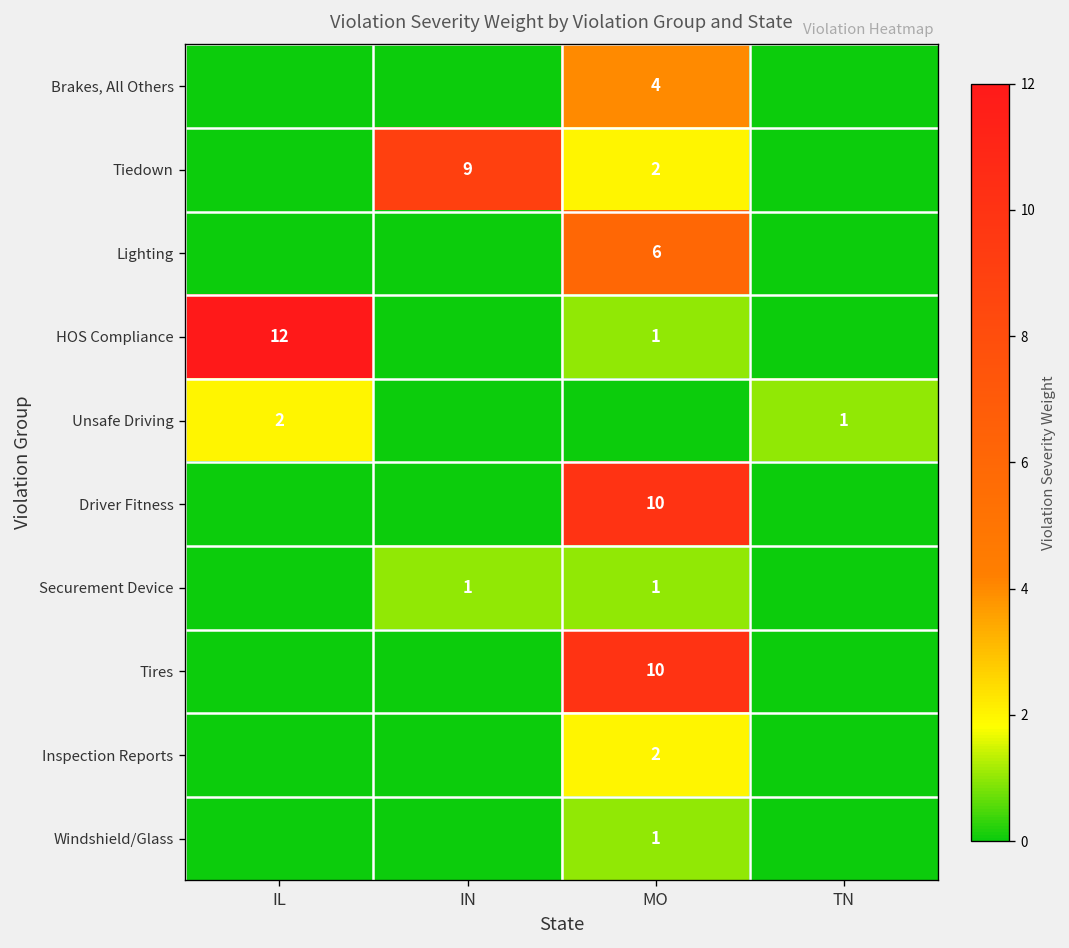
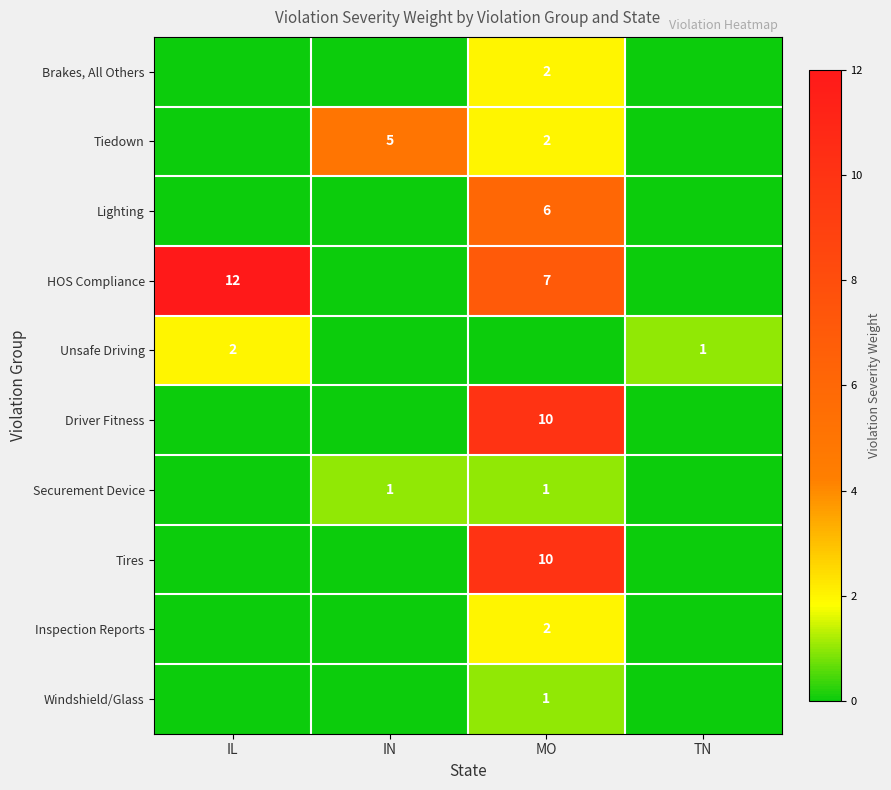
  {
    "Brakes, All Others": {
-     "MO": 4
+     "MO": 2
    },
    "Tiedown": {
-     "IN": 9,
+     "IN": 5,
      "MO": 2
    },
    "Lighting": {
      "MO": 6
    },
    "HOS Compliance": {
      "IL": 12,
-     "MO": 1
+     "MO": 7
    },
    "Unsafe Driving": {
      "IL": 2,
      "TN": 1
    },
    "Driver Fitness": {
      "MO": 10
    },
    "Securement Device": {
      "IN": 1,
      "MO": 1
    },
    "Tires": {
      "MO": 10
    },
    "Inspection Reports": {
      "MO": 2
    },
    "Windshield/Glass": {
      "MO": 1
    }
  }
